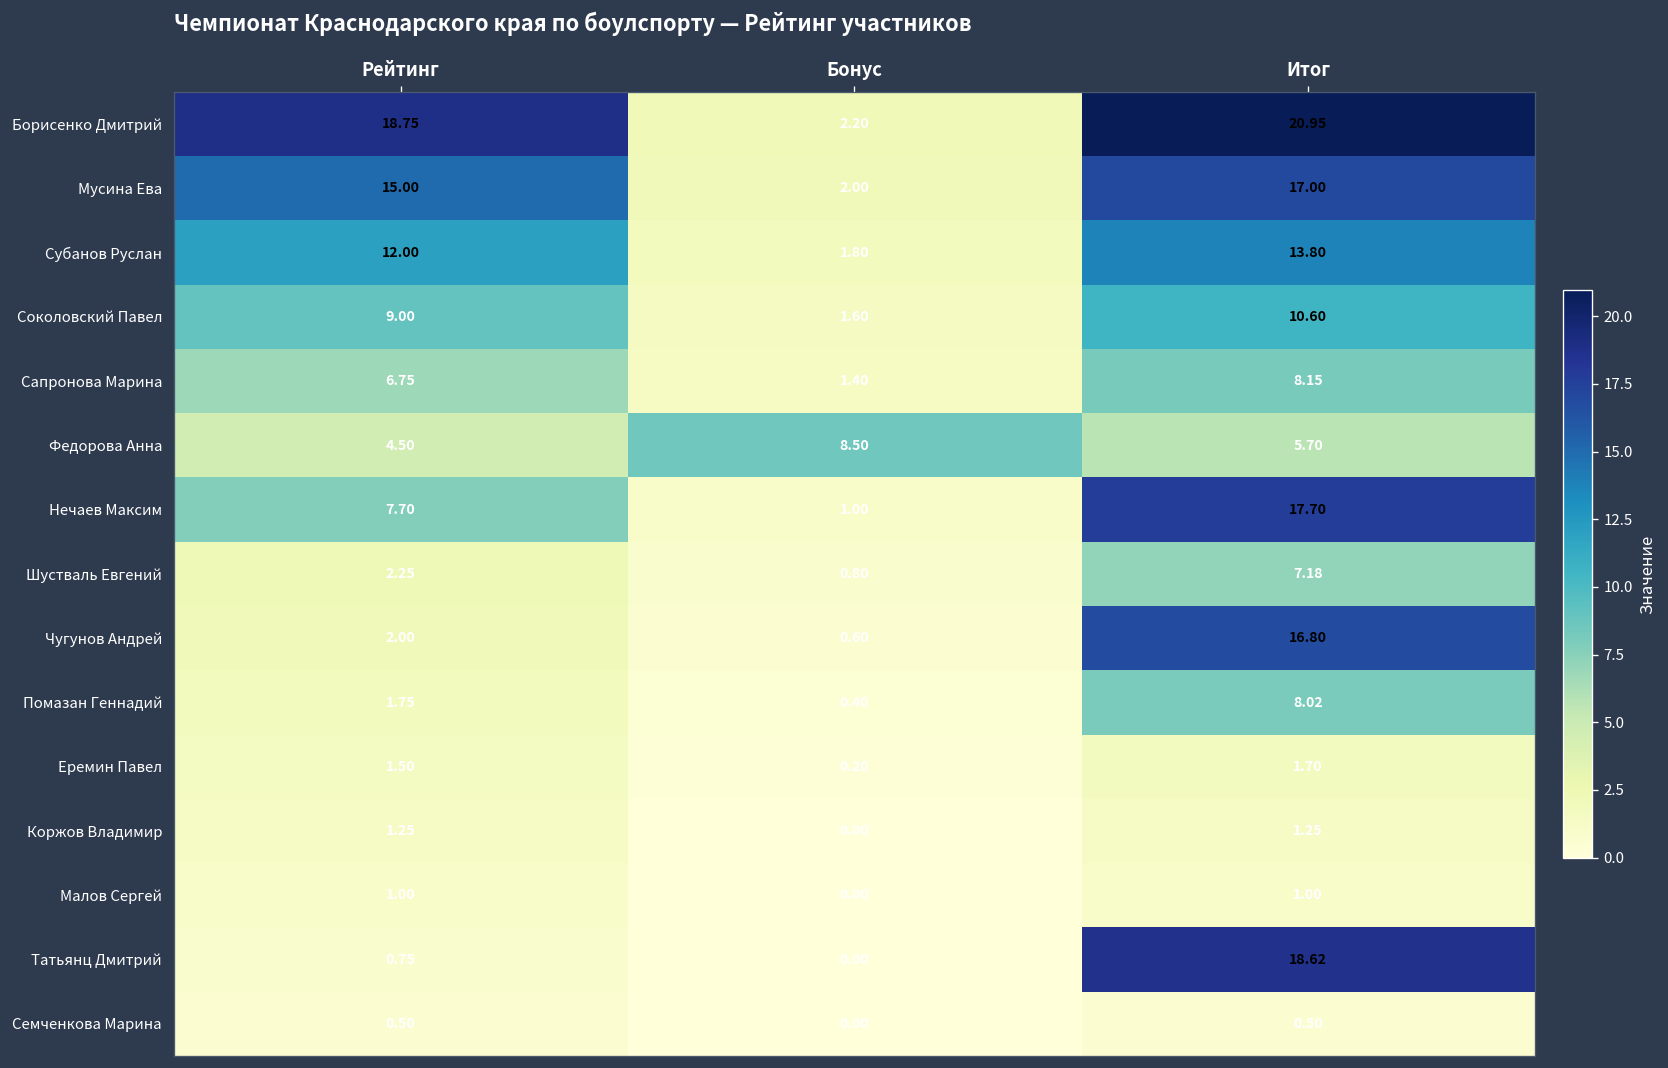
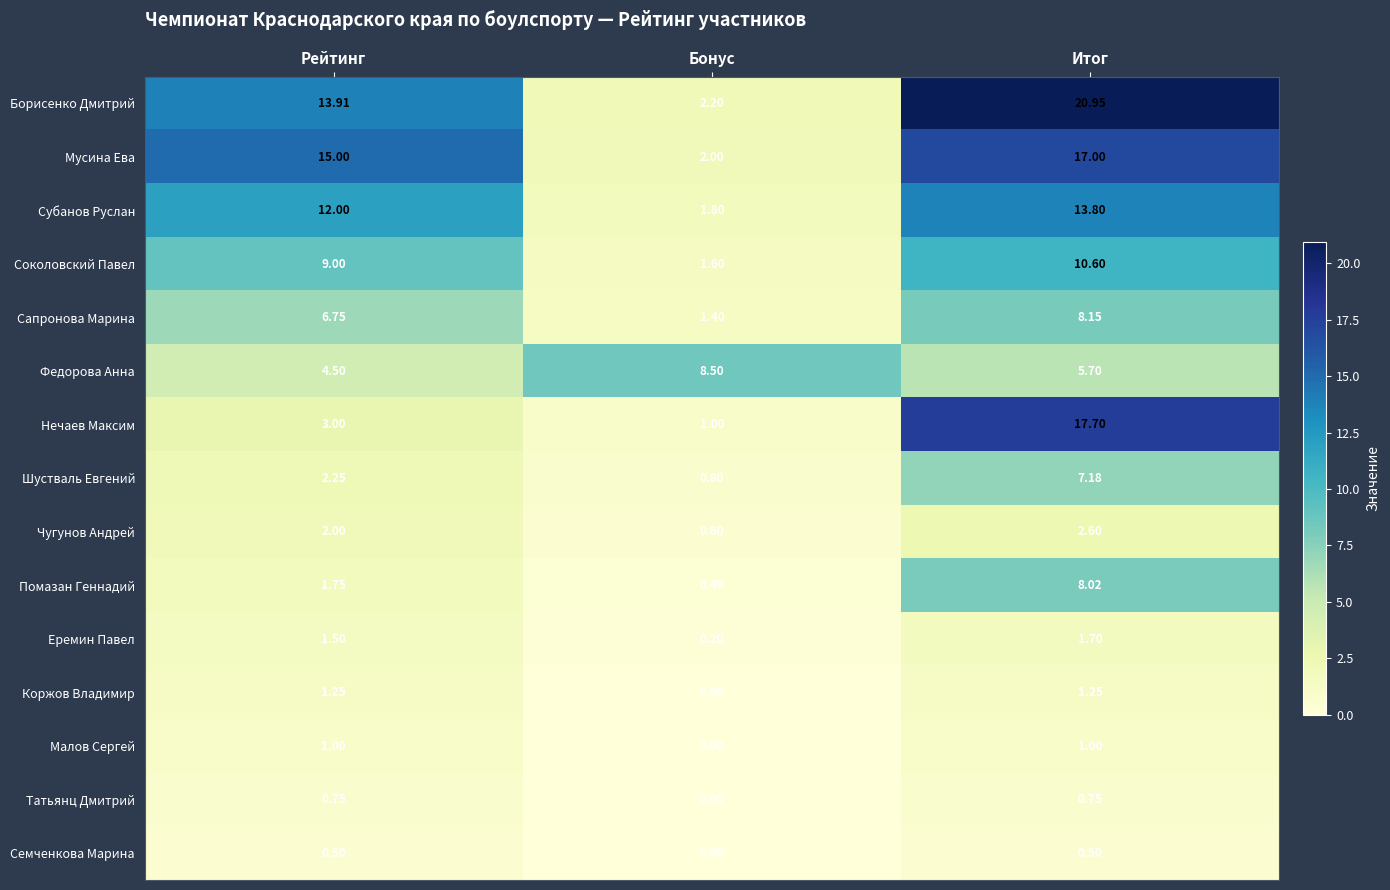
  {
    "Борисенко Дмитрий": {
-     "Рейтинг": 18.75,
+     "Рейтинг": 13.91,
      "Бонус": 2.20,
      "Итог": 20.95
    },
    "Мусина Ева": {
      "Рейтинг": 15.00,
      "Бонус": 2.00,
      "Итог": 17.00
    },
    "Субанов Руслан": {
      "Рейтинг": 12.00,
      "Бонус": 1.80,
      "Итог": 13.80
    },
    "Соколовский Павел": {
      "Рейтинг": 9.00,
      "Бонус": 1.60,
      "Итог": 10.60
    },
    "Сапронова Марина": {
      "Рейтинг": 6.75,
      "Бонус": 1.40,
      "Итог": 8.15
    },
    "Федорова Анна": {
      "Рейтинг": 4.50,
      "Бонус": 8.50,
      "Итог": 5.70
    },
    "Нечаев Максим": {
-     "Рейтинг": 7.70,
+     "Рейтинг": 3.00,
      "Бонус": 1.00,
      "Итог": 17.70
    },
    "Шустваль Евгений": {
      "Рейтинг": 2.25,
      "Бонус": 0.80,
      "Итог": 7.18
    },
    "Чугунов Андрей": {
      "Рейтинг": 2.00,
-     "Итог": 16.80
+     "Итог": 2.60
    },
    "Помазан Геннадий": {
      "Рейтинг": 1.75,
      "Итог": 8.02
    },
    "Еремин Павел": {
      "Рейтинг": 1.50,
      "Итог": 1.70
    },
    "Коржов Владимир": {
      "Рейтинг": 1.25,
      "Итог": 1.25
    },
    "Малов Сергей": {
      "Рейтинг": 1.00,
      "Итог": 1.00
    },
    "Татьянц Дмитрий": {
      "Рейтинг": 0.75,
-     "Итог": 18.62
+     "Итог": 0.75
    }
  }
